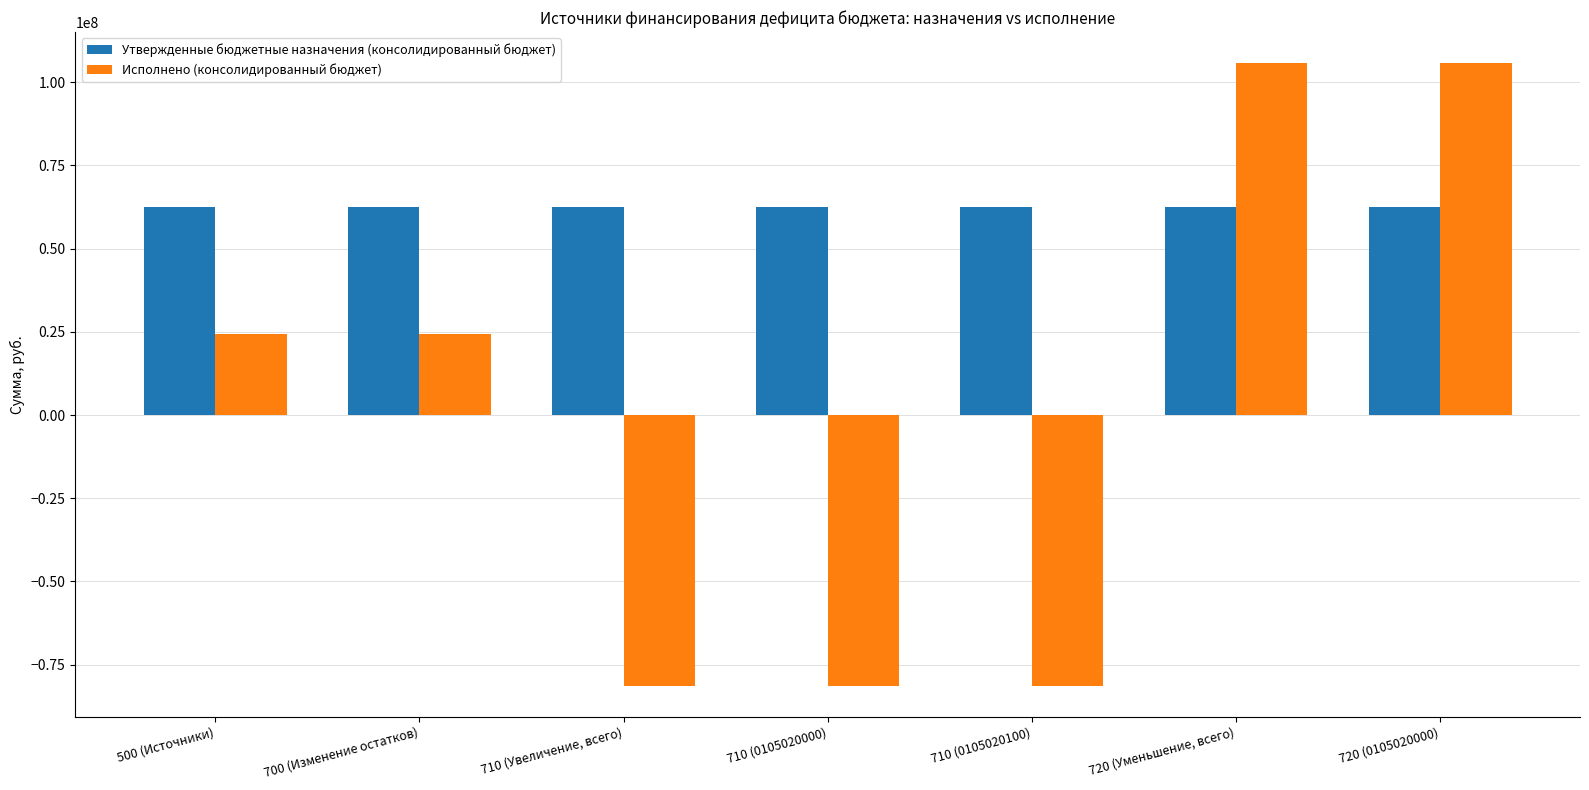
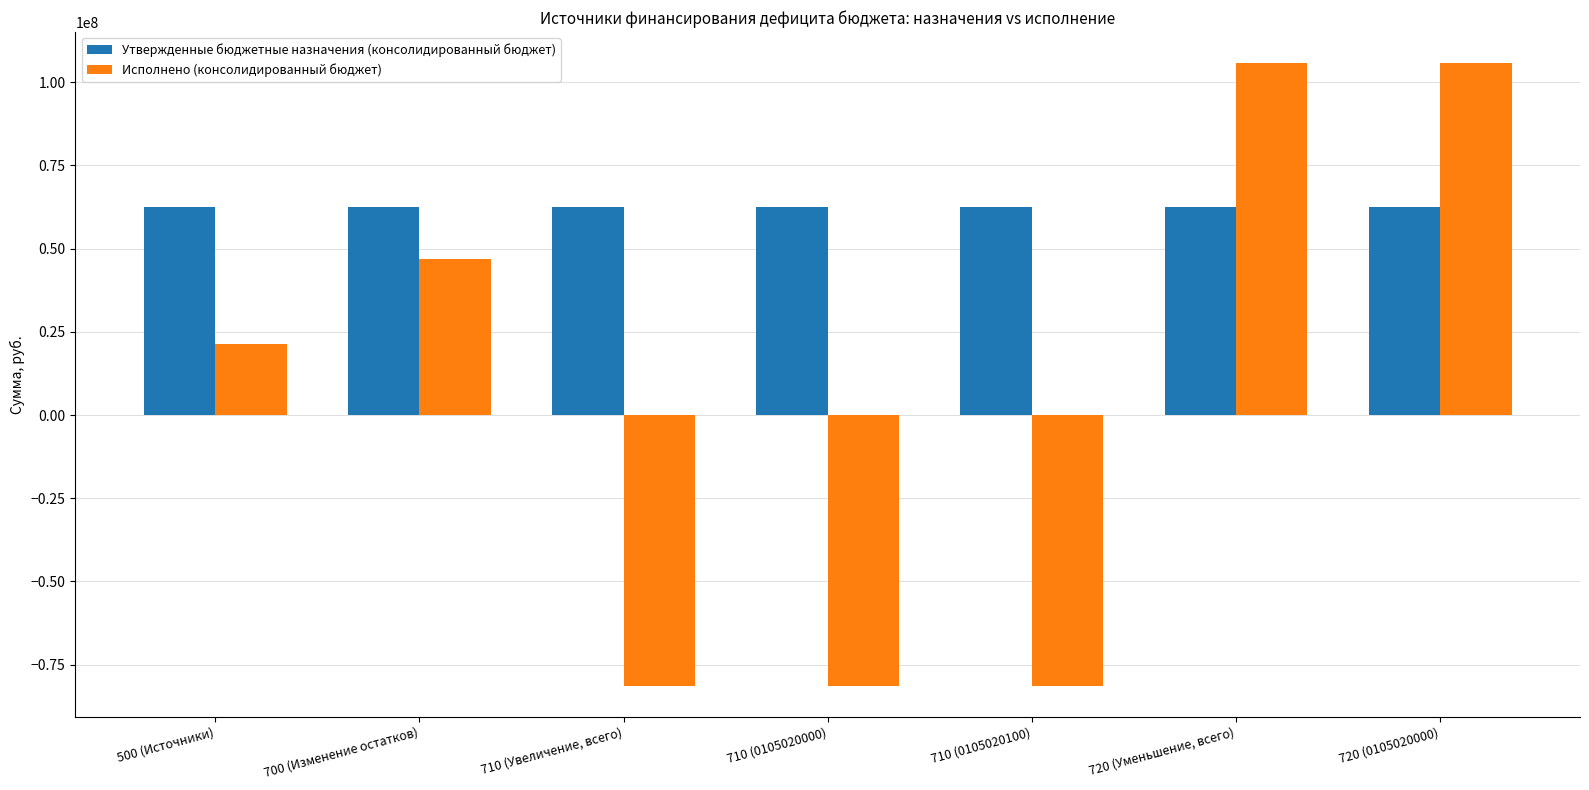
  {
    "Утвержденные бюджетные назначения (консолидированный бюджет)": {
      "500 (Источники)": 63000000,
      "700 (Изменение остатков)": 63000000,
      "710 (Увеличение, всего)": 63000000,
      "710 (0105020000)": 63000000,
      "710 (0105020100)": 63000000,
      "720 (Уменьшение, всего)": 63000000,
      "720 (0105020000)": 63000000
    },
    "Исполнено (консолидированный бюджет)": {
-     "500 (Источники)": 24000000,
-     "700 (Изменение остатков)": 24000000,
+     "500 (Источники)": 21000000,
+     "700 (Изменение остатков)": 47000000,
      "710 (Увеличение, всего)": -81000000,
      "710 (0105020000)": -81000000,
      "710 (0105020100)": -81000000,
      "720 (Уменьшение, всего)": 106000000,
      "720 (0105020000)": 106000000
    }
  }
